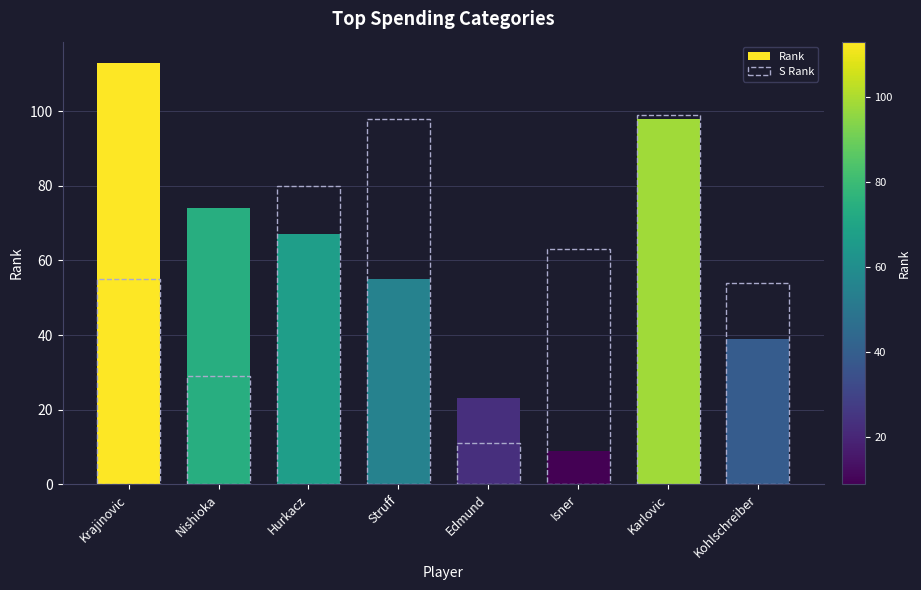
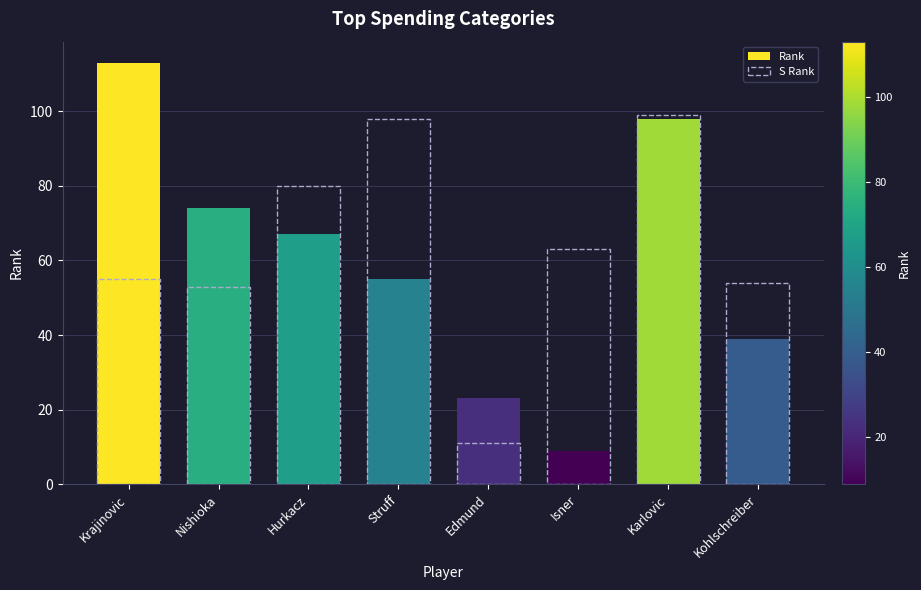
  {
    "Rank": {
      "Krajinovic": 113,
      "Nishioka": 74,
      "Edmund": 23
    },
    "S Rank": {
-     "Nishioka": 29,
+     "Nishioka": 53,
      "Hurkacz": 80,
      "Struff": 98,
      "Isner": 63,
      "Karlovic": 99,
      "Kohlschreiber": 54
    }
  }
